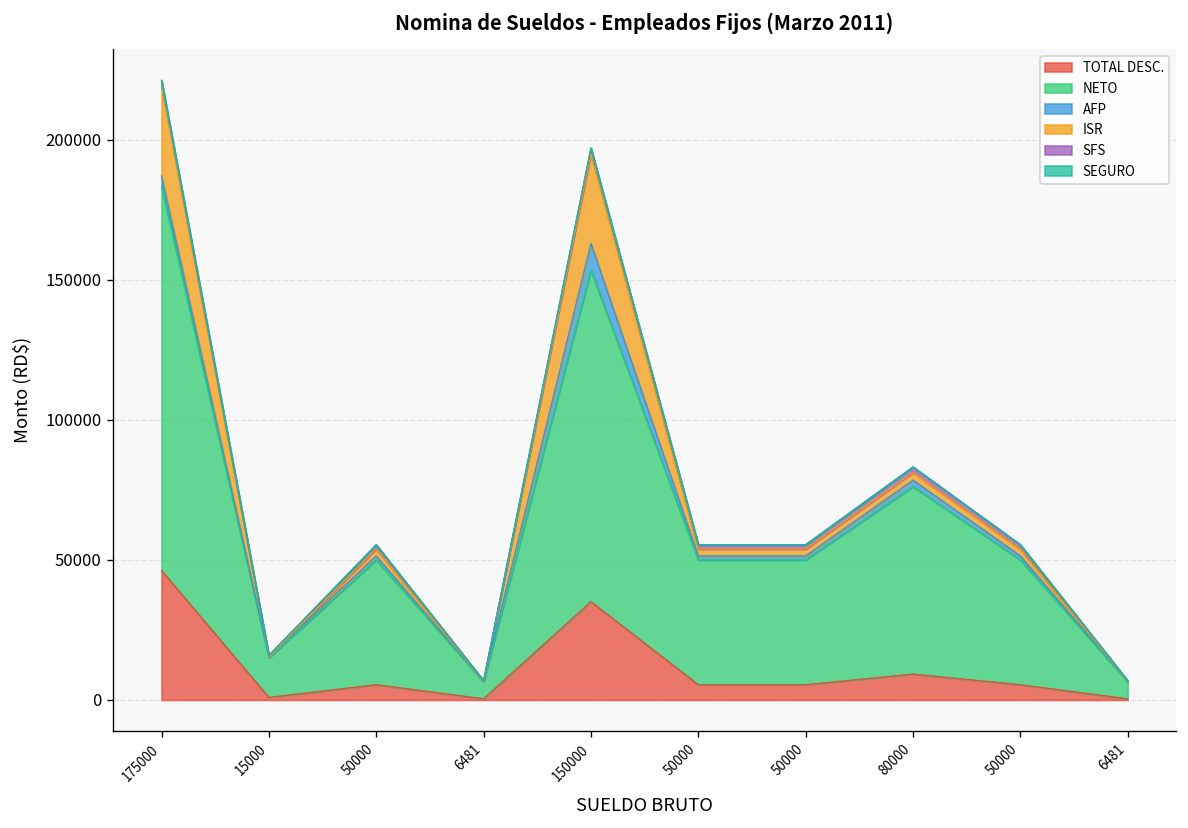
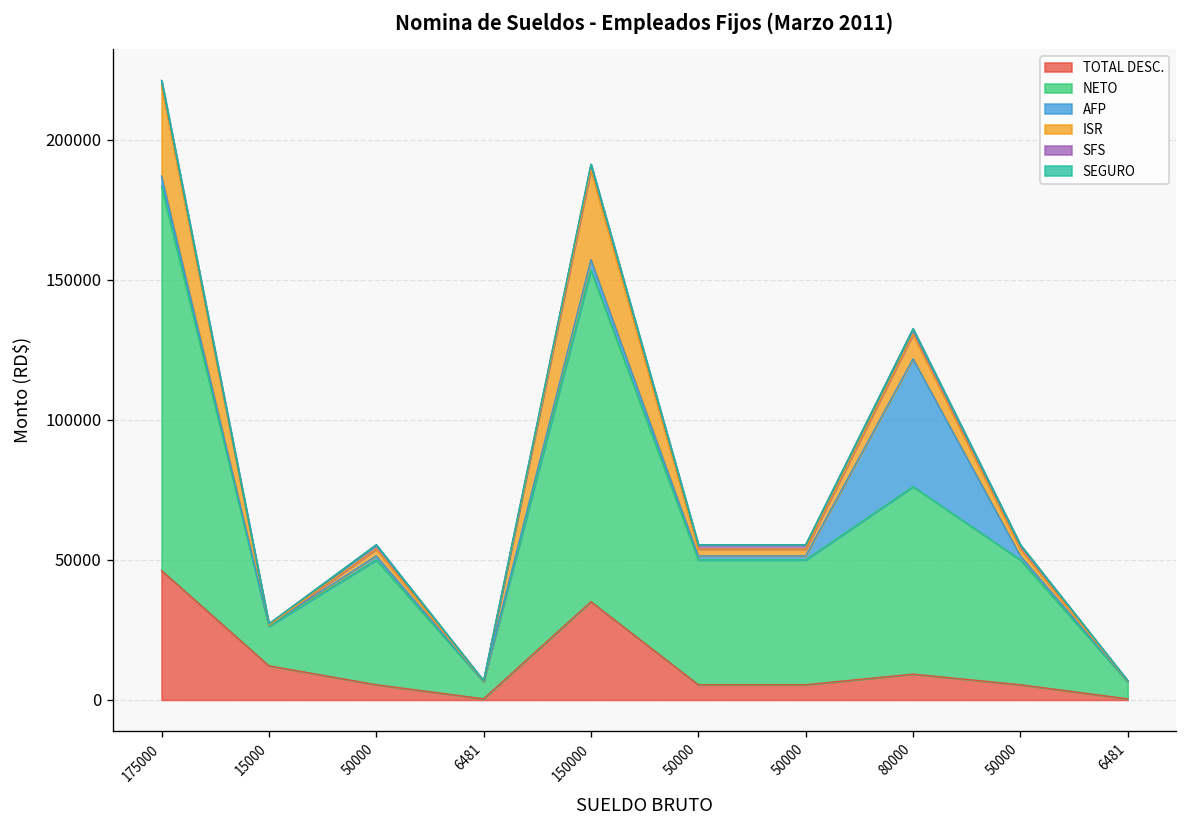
  {
    "TOTAL DESC.": {
      "175000": 46000,
-     "15000": 1000,
+     "15000": 12000,
      "150000": 35000,
      "80000": 9000
    },
    "AFP": {
      "175000": 4000,
-     "150000": 9000,
-     "80000": 2000
+     "150000": 4000,
+     "80000": 46000
    },
    "ISR": {
      "175000": 32000,
      "150000": 32000,
-     "80000": 3000
+     "80000": 9000
    }
  }
